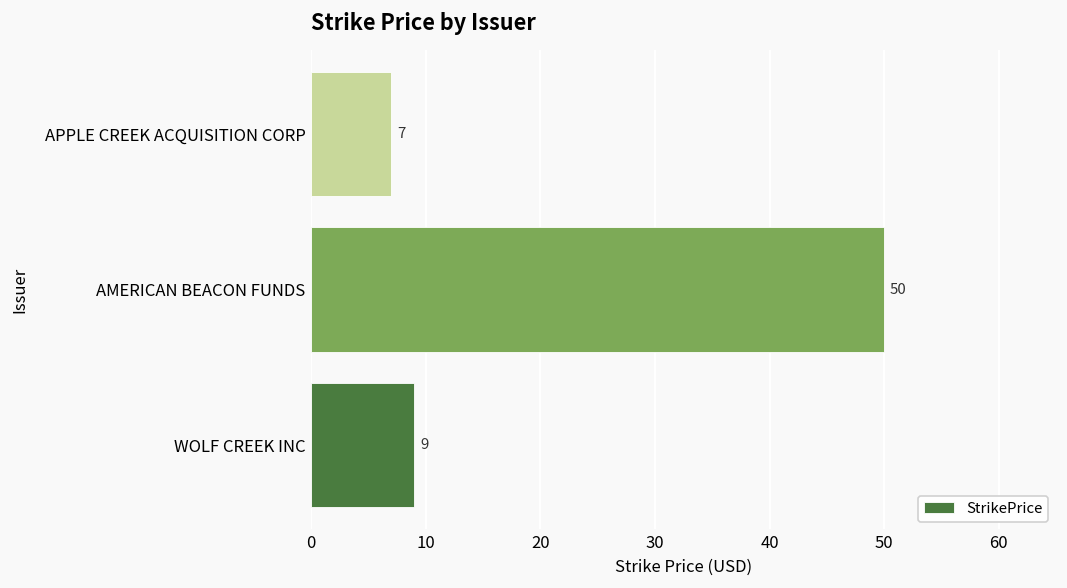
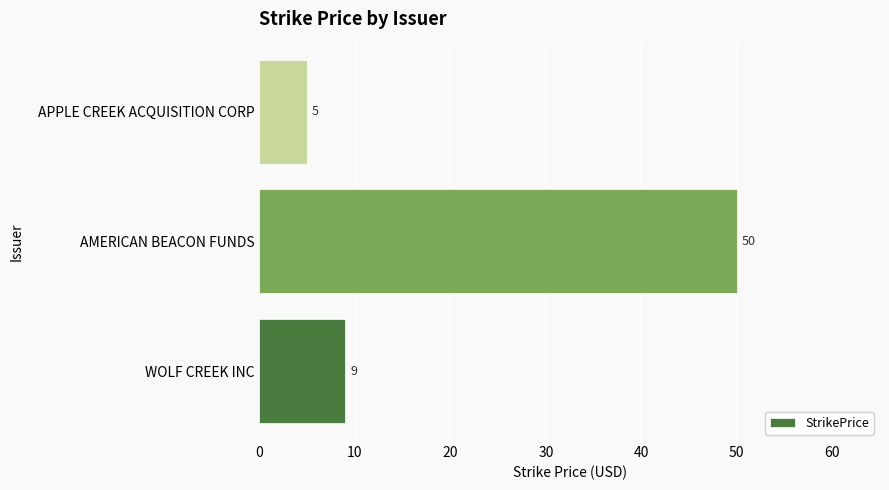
  {
-   "APPLE CREEK ACQUISITION CORP": 7,
+   "APPLE CREEK ACQUISITION CORP": 5,
    "AMERICAN BEACON FUNDS": 50,
    "WOLF CREEK INC": 9
  }
